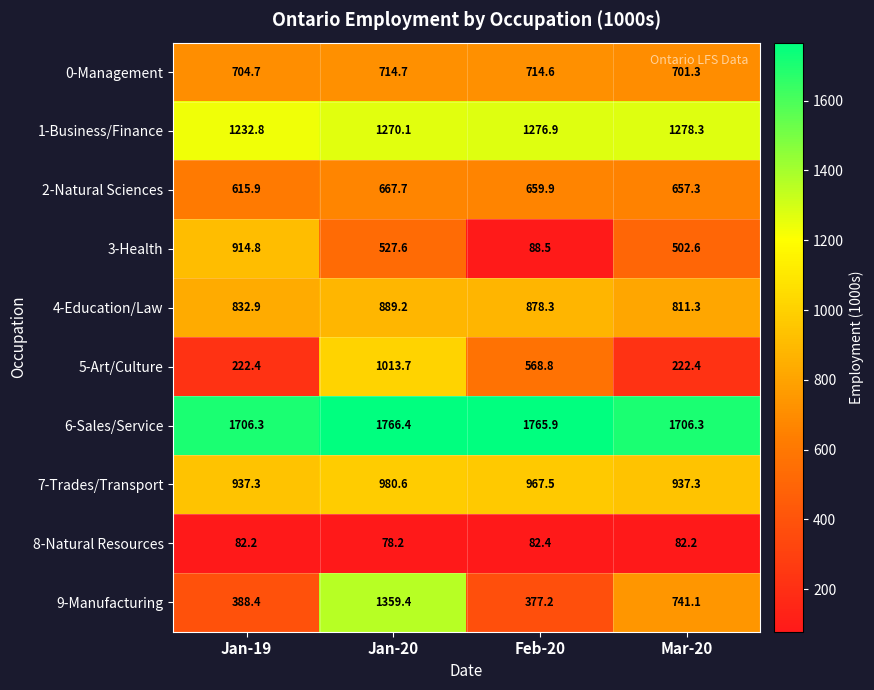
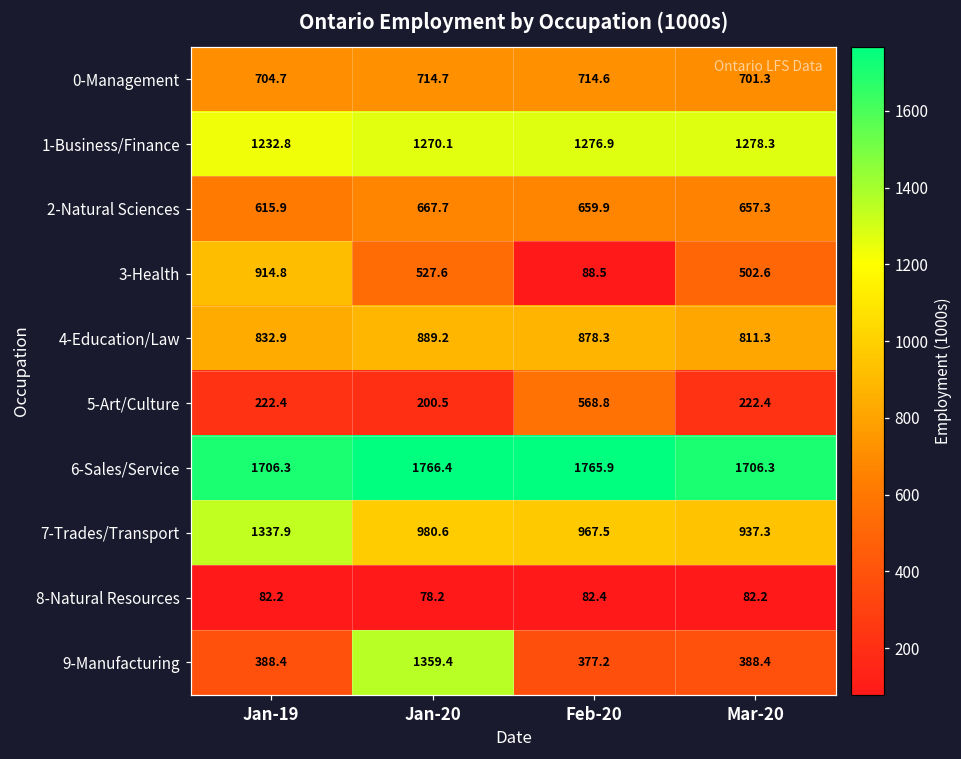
  {
    "0-Management": {
      "Jan-19": 704.7,
      "Jan-20": 714.7,
      "Feb-20": 714.6
    },
    "1-Business/Finance": {
      "Jan-19": 1232.8,
      "Jan-20": 1270.1,
      "Feb-20": 1276.9,
      "Mar-20": 1278.3
    },
    "2-Natural Sciences": {
      "Jan-19": 615.9,
      "Jan-20": 667.7,
      "Feb-20": 659.9,
      "Mar-20": 657.3
    },
    "3-Health": {
      "Jan-19": 914.8,
      "Jan-20": 527.6,
      "Feb-20": 88.5,
      "Mar-20": 502.6
    },
    "4-Education/Law": {
      "Jan-19": 832.9,
      "Jan-20": 889.2,
      "Feb-20": 878.3,
      "Mar-20": 811.3
    },
    "5-Art/Culture": {
      "Jan-19": 222.4,
-     "Jan-20": 1013.7,
+     "Jan-20": 200.5,
      "Feb-20": 568.8,
      "Mar-20": 222.4
    },
    "6-Sales/Service": {
      "Jan-19": 1706.3,
      "Jan-20": 1766.4,
      "Feb-20": 1765.9,
      "Mar-20": 1706.3
    },
    "7-Trades/Transport": {
-     "Jan-19": 937.3,
+     "Jan-19": 1337.9,
      "Jan-20": 980.6,
      "Feb-20": 967.5,
      "Mar-20": 937.3
    },
    "8-Natural Resources": {
      "Jan-19": 82.2,
      "Jan-20": 78.2,
      "Feb-20": 82.4,
      "Mar-20": 82.2
    },
    "9-Manufacturing": {
      "Jan-19": 388.4,
      "Jan-20": 1359.4,
      "Feb-20": 377.2,
-     "Mar-20": 741.1
+     "Mar-20": 388.4
    }
  }
